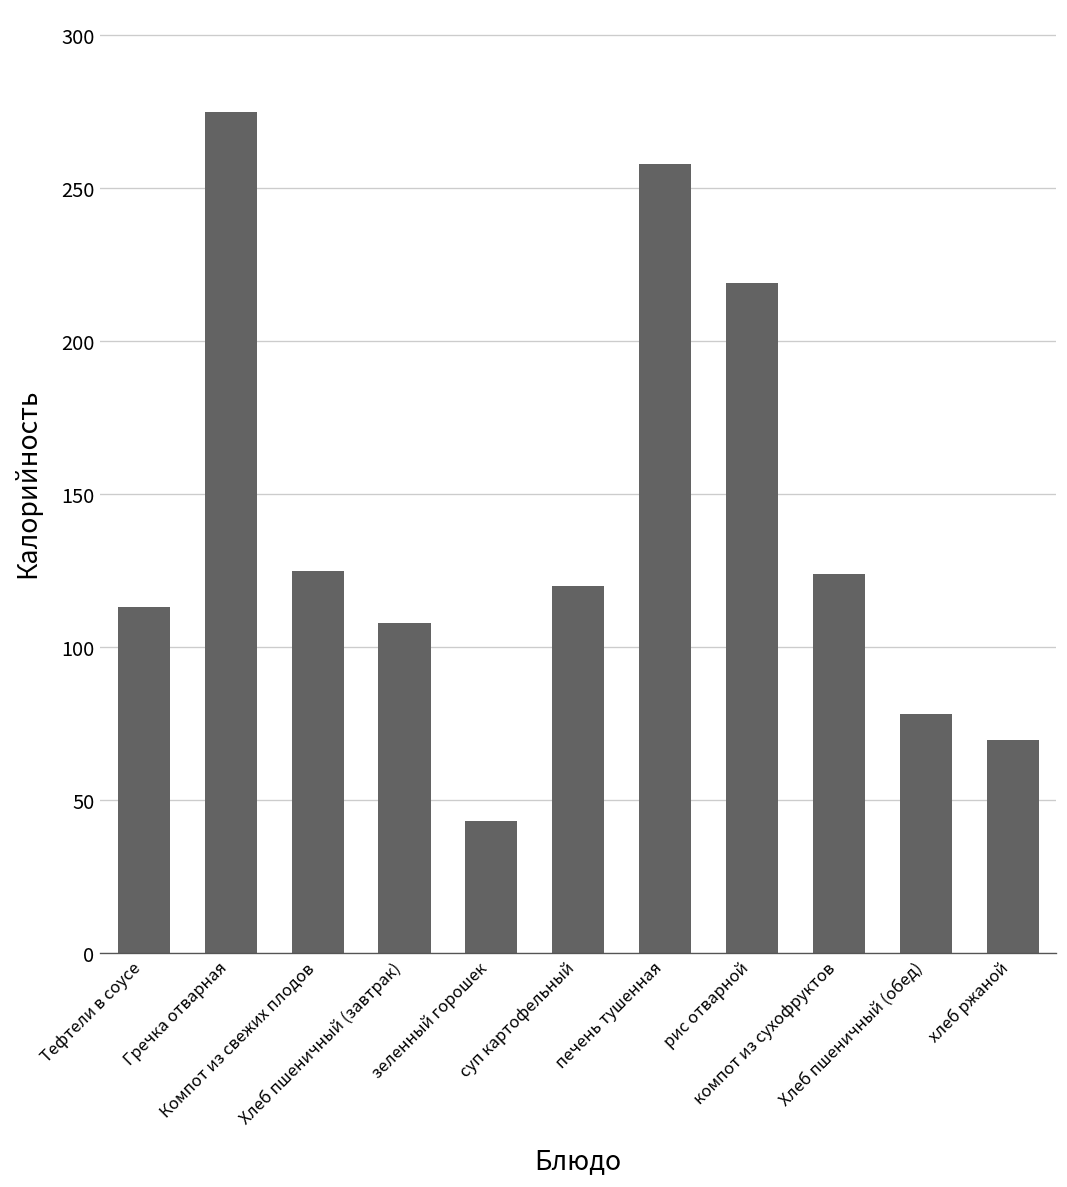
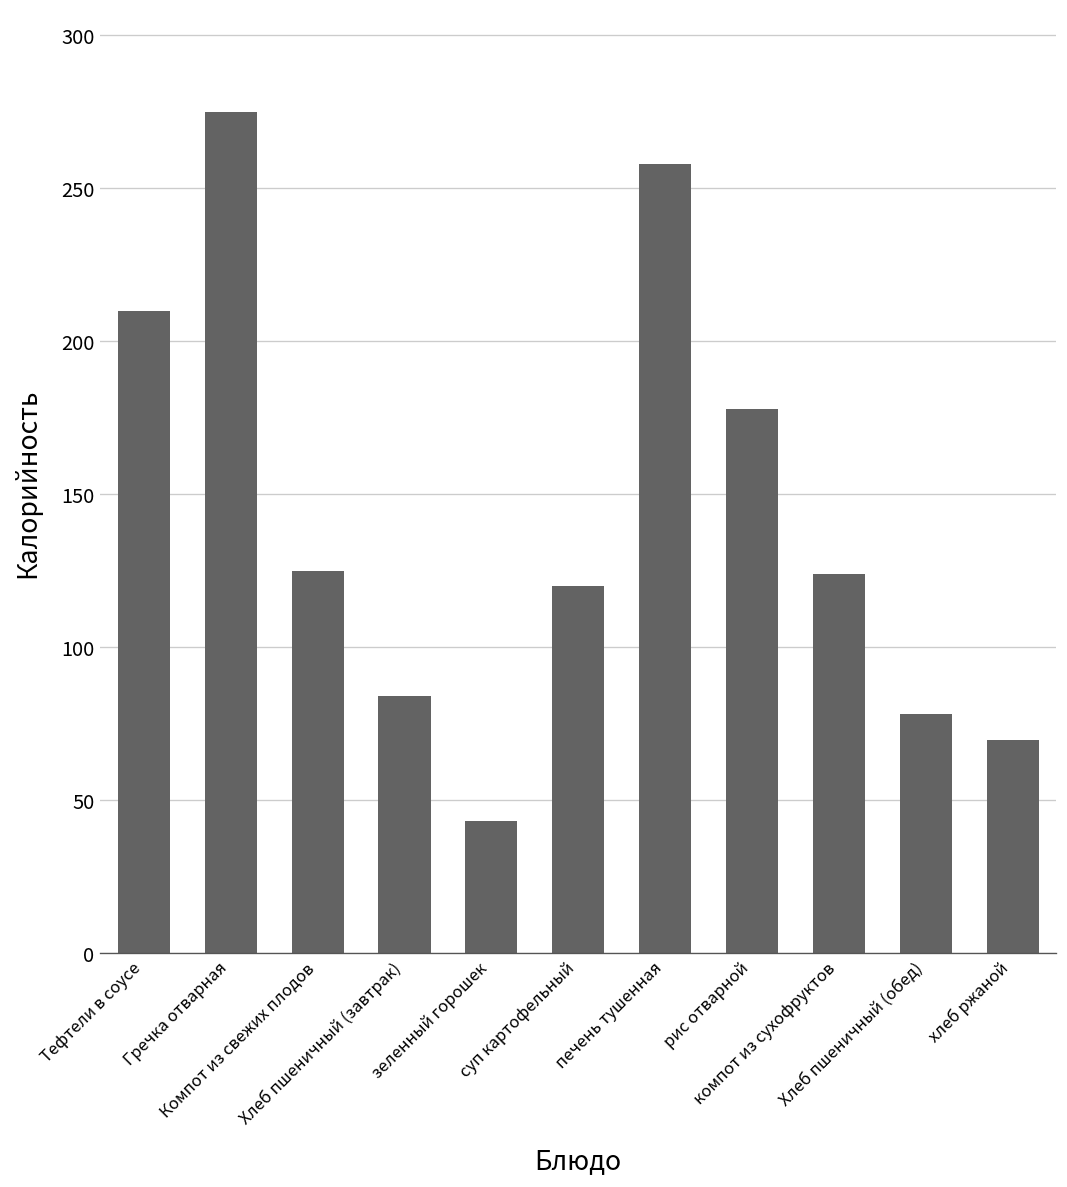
  {
-   "Тефтели в соусе": 113,
+   "Тефтели в соусе": 210,
    "Гречка отварная": 275,
    "Компот из свежих плодов": 125,
-   "Хлеб пшеничный (завтрак)": 108,
+   "Хлеб пшеничный (завтрак)": 84,
    "зеленный горошек": 43,
    "суп картофельный": 120,
    "печень тушенная": 258,
-   "рис отварной": 219,
+   "рис отварной": 178,
    "компот из сухофруктов": 124,
    "Хлеб пшеничный (обед)": 78,
    "хлеб ржаной": 70
  }
